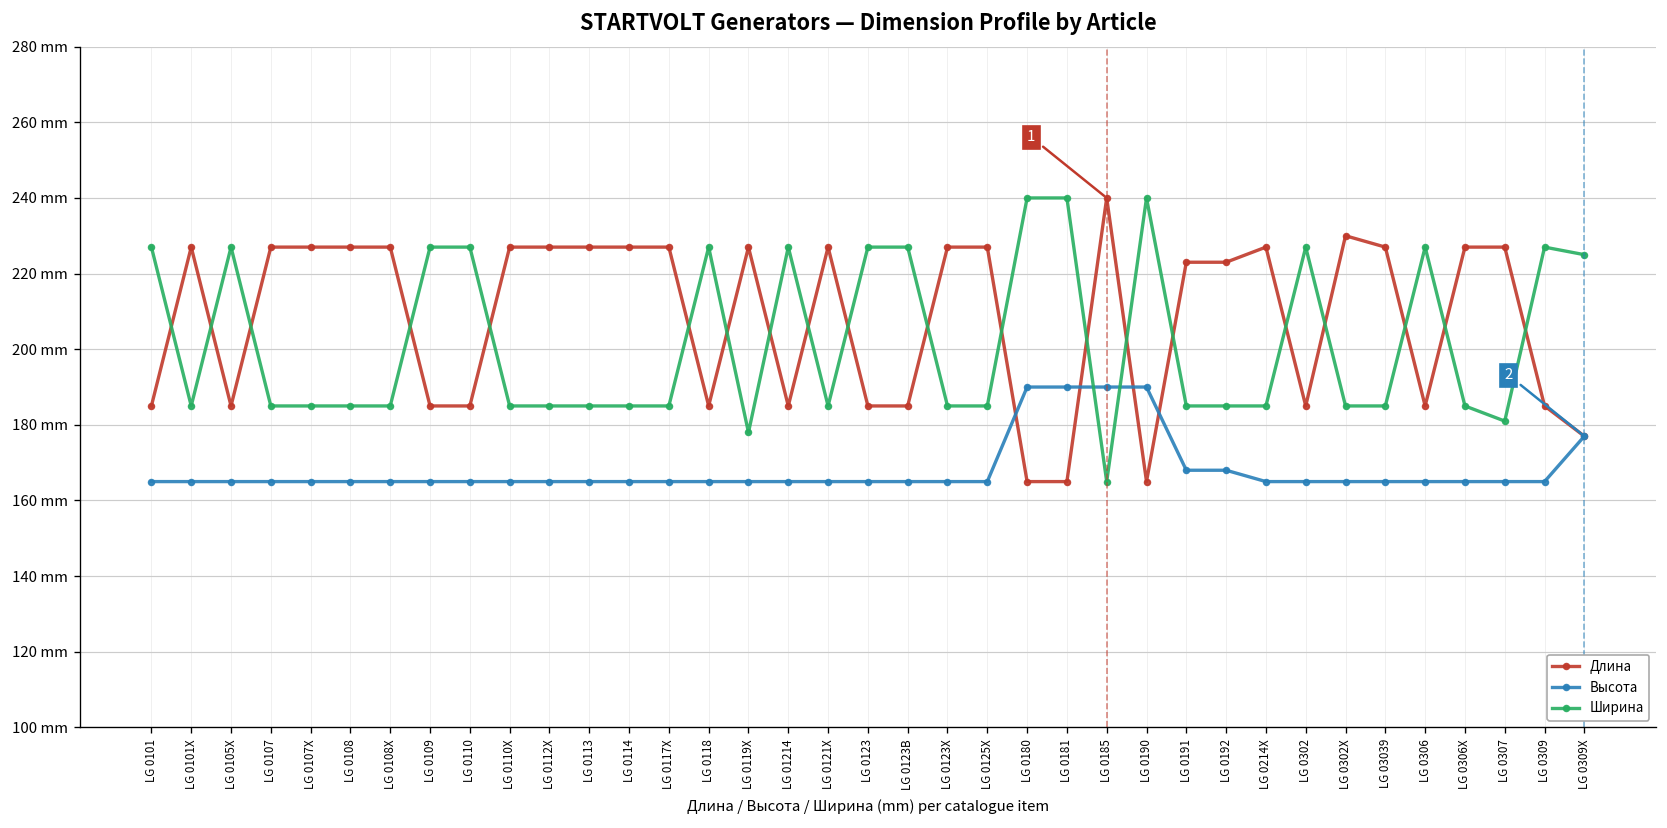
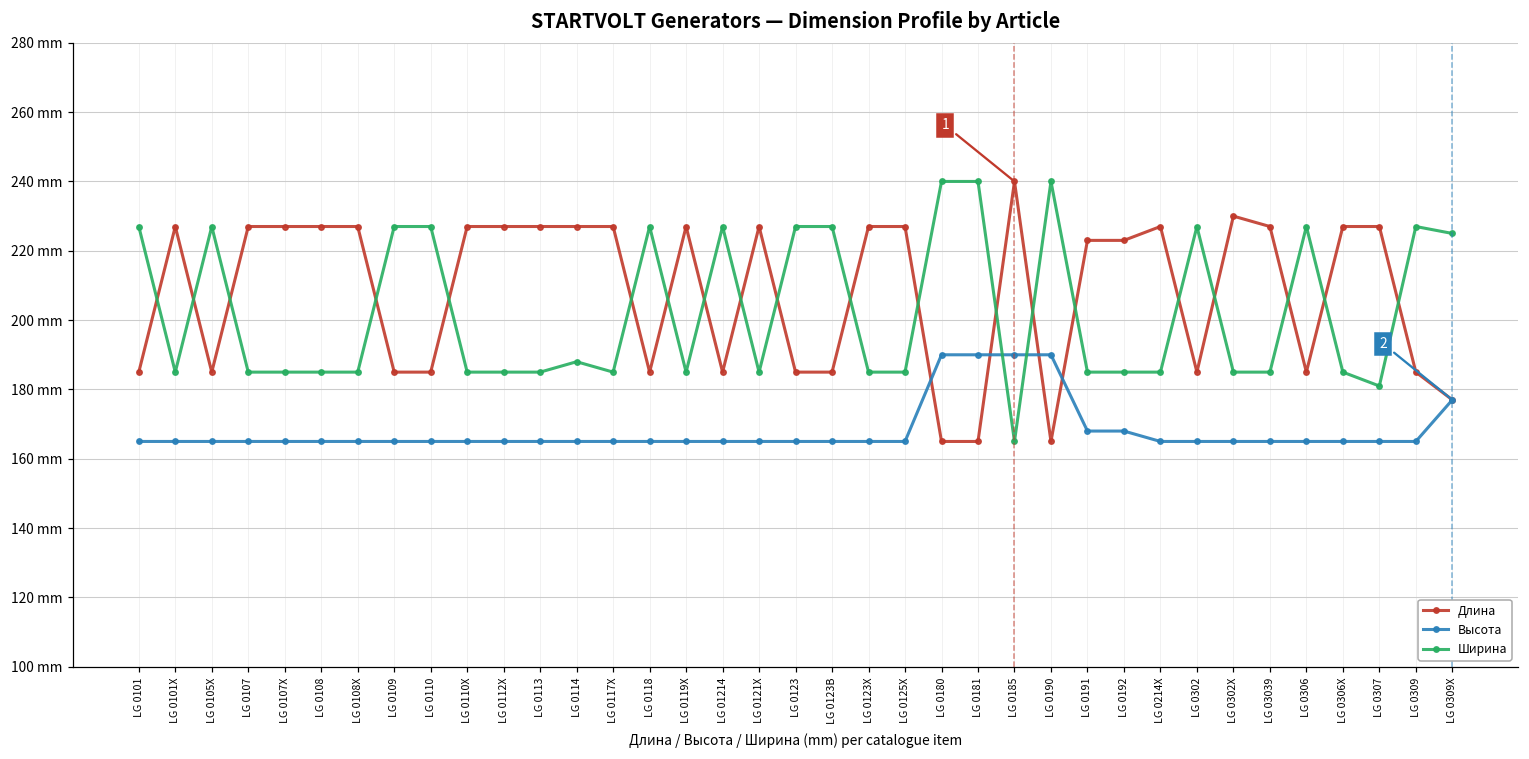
  {
    "Длина": {
      "LG 0101": "185 mm",
      "LG 0101X": "227 mm",
      "LG 0105X": "185 mm",
      "LG 0107": "227 mm",
      "LG 0107X": "227 mm",
      "LG 0108": "227 mm",
      "LG 0108X": "227 mm",
      "LG 0109": "185 mm",
      "LG 0110": "185 mm",
      "LG 0110X": "227 mm",
      "LG 0112X": "227 mm",
      "LG 0113": "227 mm",
      "LG 0114": "227 mm",
      "LG 0117X": "227 mm",
      "LG 0118": "185 mm",
      "LG 0119X": "227 mm",
      "LG 01214": "185 mm",
      "LG 0121X": "227 mm",
      "LG 0123": "185 mm",
      "LG 0123B": "185 mm",
      "LG 0123X": "227 mm",
      "LG 0125X": "227 mm",
      "LG 0180": "165 mm",
      "LG 0181": "165 mm",
      "LG 0185": "240 mm",
      "LG 0190": "165 mm",
      "LG 0191": "223 mm",
      "LG 0192": "223 mm",
      "LG 0214X": "227 mm",
      "LG 0302": "185 mm",
      "LG 0302X": "230 mm",
      "LG 03039": "227 mm",
      "LG 0306": "185 mm",
      "LG 0306X": "227 mm",
      "LG 0307": "227 mm",
      "LG 0309": "185 mm"
    },
    "Высота": {
      "LG 0101": "165 mm",
      "LG 0101X": "165 mm",
      "LG 0105X": "165 mm",
      "LG 0107": "165 mm",
      "LG 0107X": "165 mm",
      "LG 0108": "165 mm",
      "LG 0108X": "165 mm",
      "LG 0109": "165 mm",
      "LG 0110": "165 mm",
      "LG 0110X": "165 mm",
      "LG 0112X": "165 mm",
      "LG 0113": "165 mm",
      "LG 0114": "165 mm",
      "LG 0117X": "165 mm",
      "LG 0118": "165 mm",
      "LG 0119X": "165 mm",
      "LG 01214": "165 mm",
      "LG 0121X": "165 mm",
      "LG 0123": "165 mm",
      "LG 0123B": "165 mm",
      "LG 0123X": "165 mm",
      "LG 0125X": "165 mm",
      "LG 0180": "190 mm",
      "LG 0181": "190 mm",
      "LG 0185": "190 mm",
      "LG 0190": "190 mm",
      "LG 0191": "168 mm",
      "LG 0192": "168 mm",
      "LG 0214X": "165 mm",
      "LG 0302": "165 mm",
      "LG 0302X": "165 mm",
      "LG 03039": "165 mm",
      "LG 0306": "165 mm",
      "LG 0306X": "165 mm",
      "LG 0307": "165 mm",
      "LG 0309": "165 mm"
    },
    "Ширина": {
      "LG 0101": "227 mm",
      "LG 0101X": "185 mm",
      "LG 0105X": "227 mm",
      "LG 0107": "185 mm",
      "LG 0107X": "185 mm",
      "LG 0108": "185 mm",
      "LG 0108X": "185 mm",
      "LG 0109": "227 mm",
      "LG 0110": "227 mm",
      "LG 0110X": "185 mm",
      "LG 0112X": "185 mm",
      "LG 0113": "185 mm",
-     "LG 0114": "185 mm",
+     "LG 0114": "188 mm",
      "LG 0117X": "185 mm",
      "LG 0118": "227 mm",
-     "LG 0119X": "178 mm",
+     "LG 0119X": "185 mm",
      "LG 01214": "227 mm",
      "LG 0121X": "185 mm",
      "LG 0123": "227 mm",
      "LG 0123B": "227 mm",
      "LG 0123X": "185 mm",
      "LG 0125X": "185 mm",
      "LG 0180": "240 mm",
      "LG 0181": "240 mm",
      "LG 0185": "165 mm",
      "LG 0190": "240 mm",
      "LG 0191": "185 mm",
      "LG 0192": "185 mm",
      "LG 0214X": "185 mm",
      "LG 0302": "227 mm",
      "LG 0302X": "185 mm",
      "LG 03039": "185 mm",
      "LG 0306": "227 mm",
      "LG 0306X": "185 mm",
      "LG 0307": "181 mm",
      "LG 0309": "227 mm",
      "LG 0309X": "225 mm"
    }
  }
